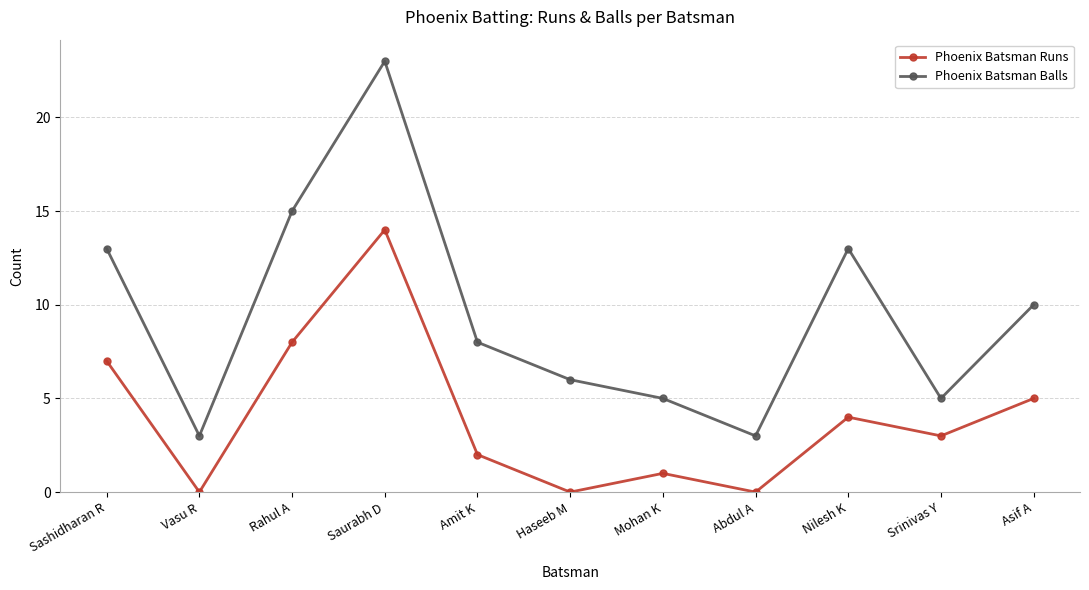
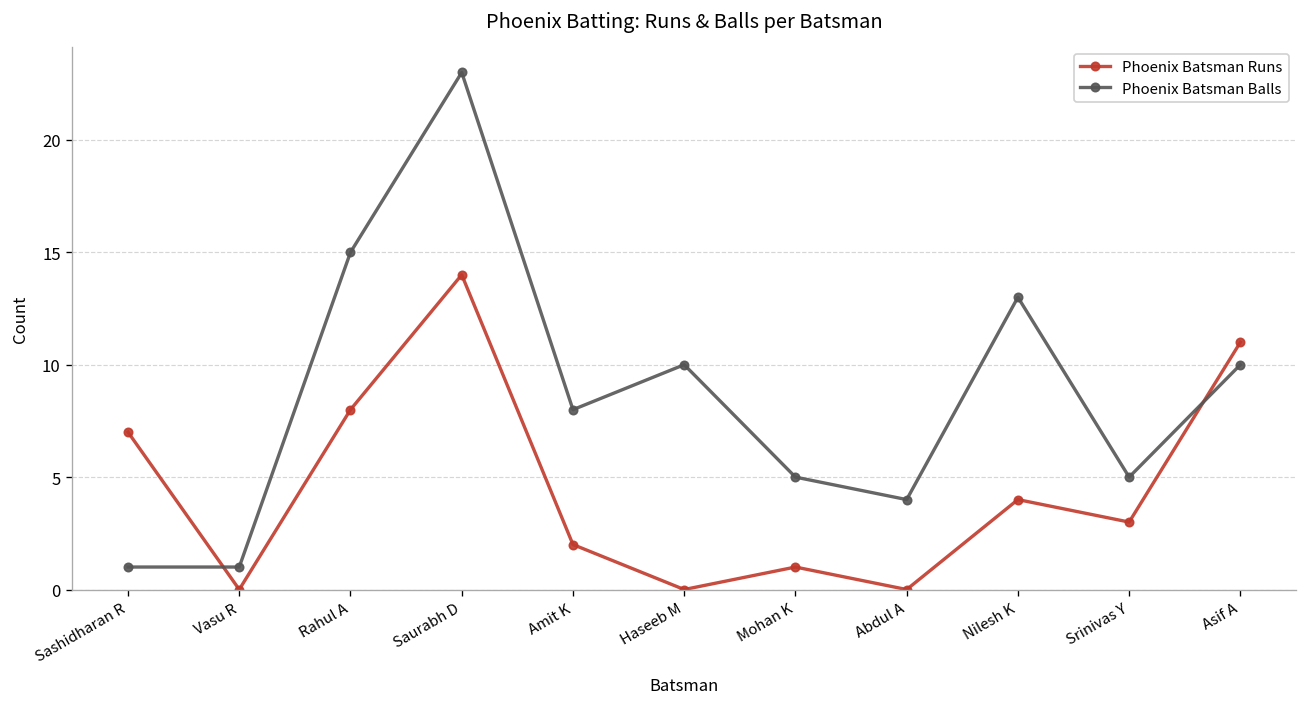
  {
    "Phoenix Batsman Runs": {
      "Sashidharan R": 7,
      "Vasu R": 0,
      "Rahul A": 8,
      "Saurabh D": 14,
      "Amit K": 2,
      "Haseeb M": 0,
      "Mohan K": 1,
      "Abdul A": 0,
      "Nilesh K": 4,
      "Srinivas Y": 3,
-     "Asif A": 5
+     "Asif A": 11
    },
    "Phoenix Batsman Balls": {
-     "Sashidharan R": 13,
-     "Vasu R": 3,
+     "Sashidharan R": 1,
+     "Vasu R": 1,
      "Rahul A": 15,
      "Saurabh D": 23,
      "Amit K": 8,
-     "Haseeb M": 6,
+     "Haseeb M": 10,
      "Mohan K": 5,
-     "Abdul A": 3,
+     "Abdul A": 4,
      "Nilesh K": 13,
      "Srinivas Y": 5,
      "Asif A": 10
    }
  }
